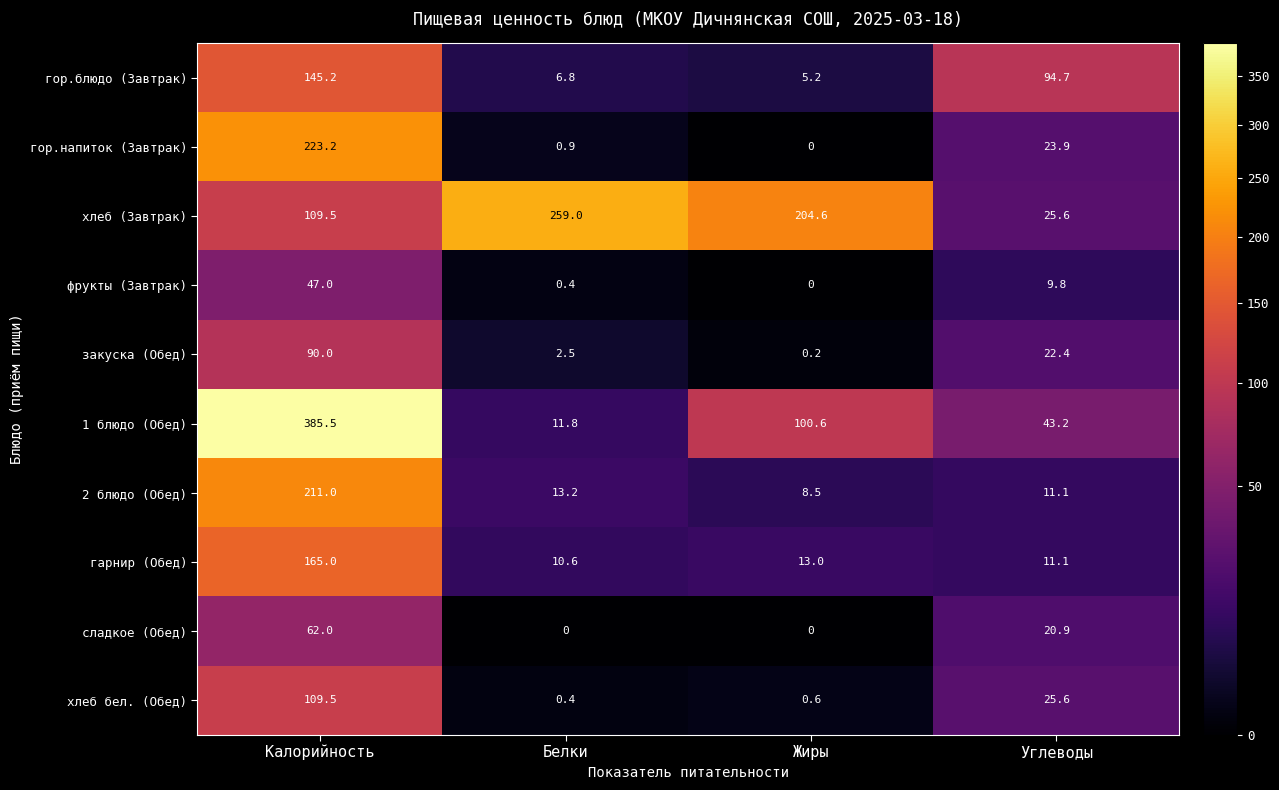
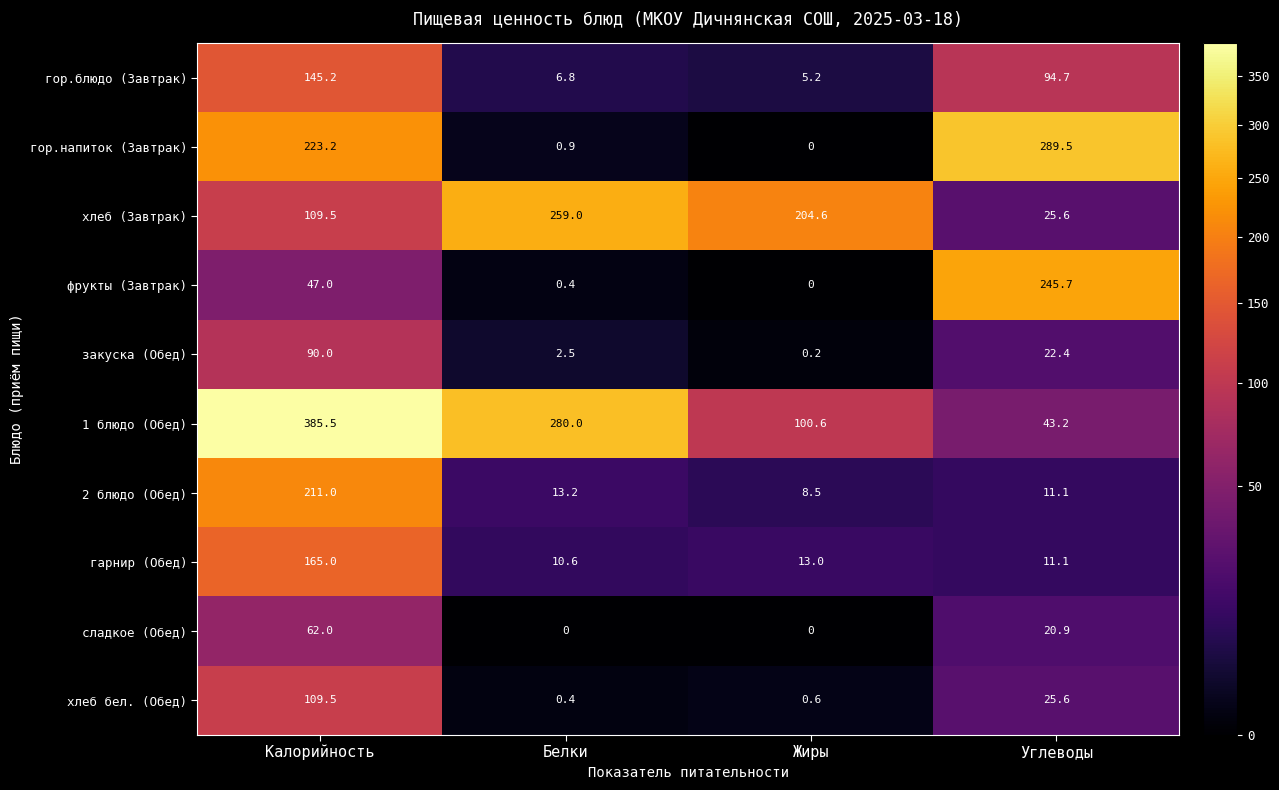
  {
    "гор.блюдо (Завтрак)": {
      "Калорийность": 145.2,
      "Белки": 6.8,
      "Жиры": 5.2,
      "Углеводы": 94.7
    },
    "гор.напиток (Завтрак)": {
      "Калорийность": 223.2,
      "Белки": 0.9,
      "Жиры": 0,
-     "Углеводы": 23.9
+     "Углеводы": 289.5
    },
    "хлеб (Завтрак)": {
      "Калорийность": 109.5,
      "Белки": 259.0,
      "Жиры": 204.6,
      "Углеводы": 25.6
    },
    "фрукты (Завтрак)": {
      "Калорийность": 47.0,
      "Белки": 0.4,
      "Жиры": 0,
-     "Углеводы": 9.8
+     "Углеводы": 245.7
    },
    "закуска (Обед)": {
      "Калорийность": 90.0,
      "Белки": 2.5,
      "Жиры": 0.2,
      "Углеводы": 22.4
    },
    "1 блюдо (Обед)": {
      "Калорийность": 385.5,
-     "Белки": 11.8,
+     "Белки": 280.0,
      "Жиры": 100.6,
      "Углеводы": 43.2
    },
    "2 блюдо (Обед)": {
      "Калорийность": 211.0,
      "Белки": 13.2,
      "Жиры": 8.5,
      "Углеводы": 11.1
    },
    "гарнир (Обед)": {
      "Калорийность": 165.0,
      "Белки": 10.6,
      "Жиры": 13.0,
      "Углеводы": 11.1
    },
    "сладкое (Обед)": {
      "Калорийность": 62.0,
      "Белки": 0,
      "Жиры": 0,
      "Углеводы": 20.9
    },
    "хлеб бел. (Обед)": {
      "Калорийность": 109.5,
      "Белки": 0.4,
      "Жиры": 0.6,
      "Углеводы": 25.6
    }
  }
